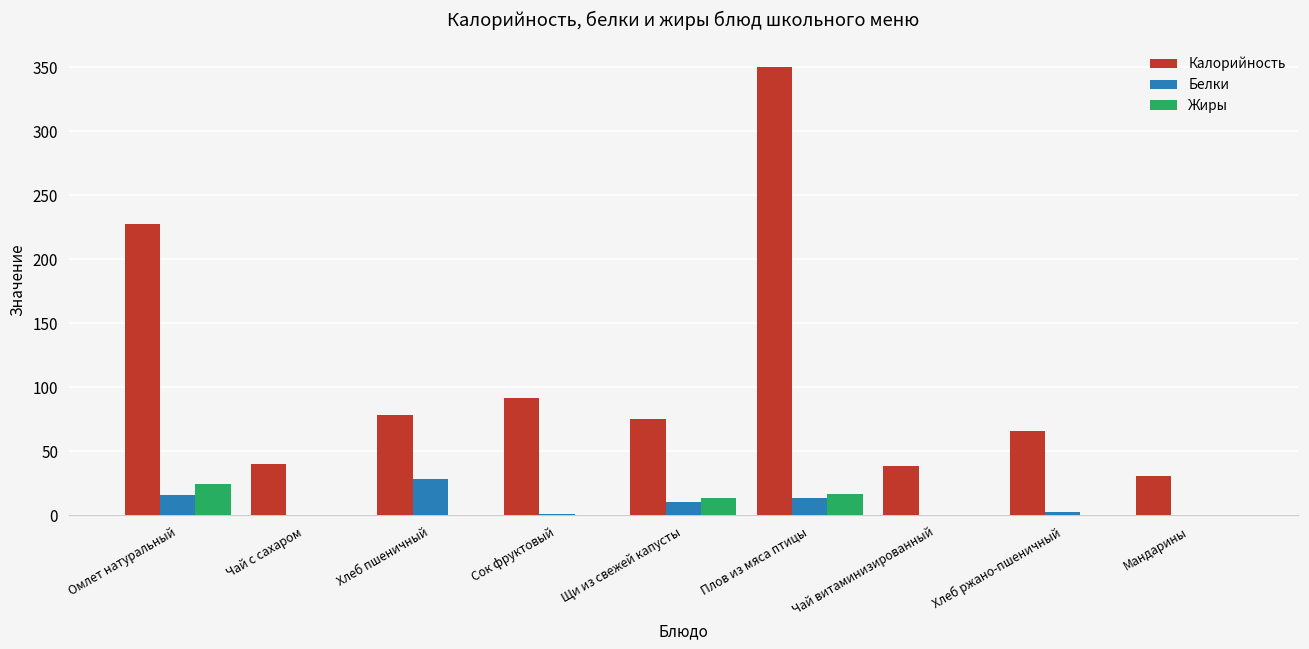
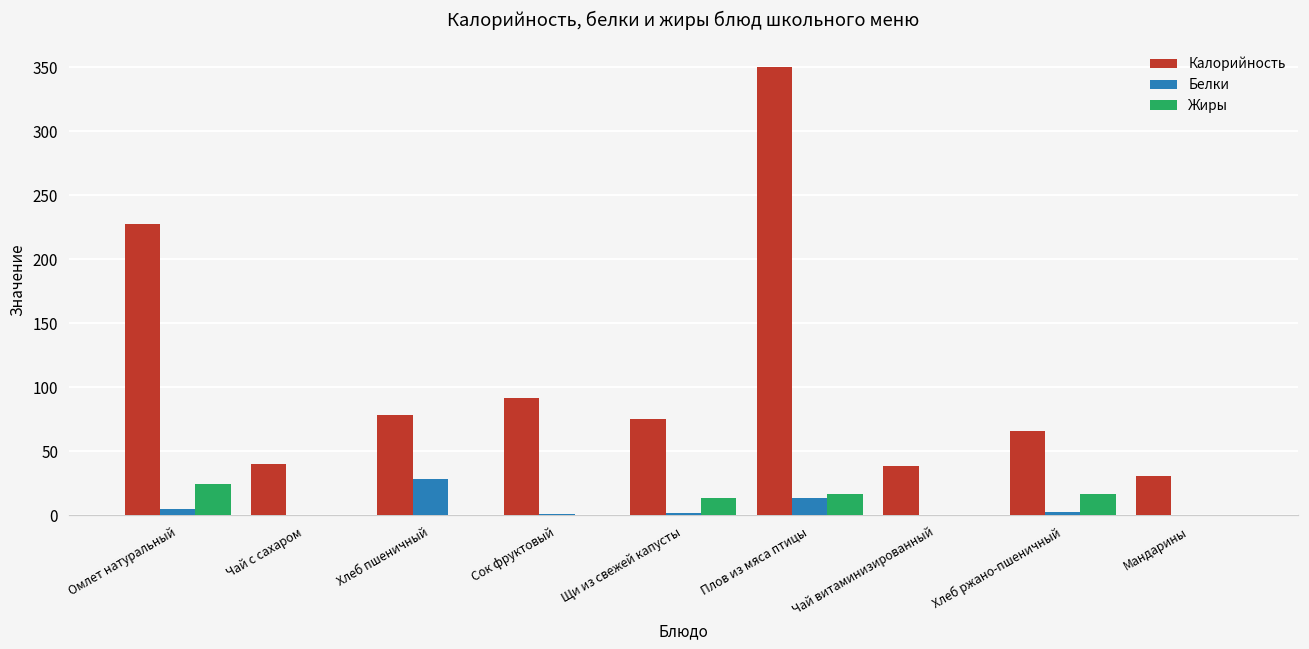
  {
    "Калорийность": {
      "Омлет натуральный": 228,
      "Чай с сахаром": 40,
      "Хлеб пшеничный": 78,
      "Сок фруктовый": 92,
      "Щи из свежей капусты": 75,
      "Плов из мяса птицы": 350,
      "Чай витаминизированный": 39,
      "Хлеб ржано-пшеничный": 66,
      "Мандарины": 30
    },
    "Белки": {
-     "Омлет натуральный": 16,
+     "Омлет натуральный": 5,
      "Чай с сахаром": 0,
      "Хлеб пшеничный": 28,
-     "Щи из свежей капусты": 11,
+     "Щи из свежей капусты": 2,
      "Плов из мяса птицы": 14,
      "Чай витаминизированный": 0,
      "Хлеб ржано-пшеничный": 2
    },
    "Жиры": {
      "Омлет натуральный": 24,
      "Чай с сахаром": 0,
      "Щи из свежей капусты": 13,
      "Плов из мяса птицы": 17,
      "Чай витаминизированный": 0,
-     "Хлеб ржано-пшеничный": 0
+     "Хлеб ржано-пшеничный": 17
    }
  }
